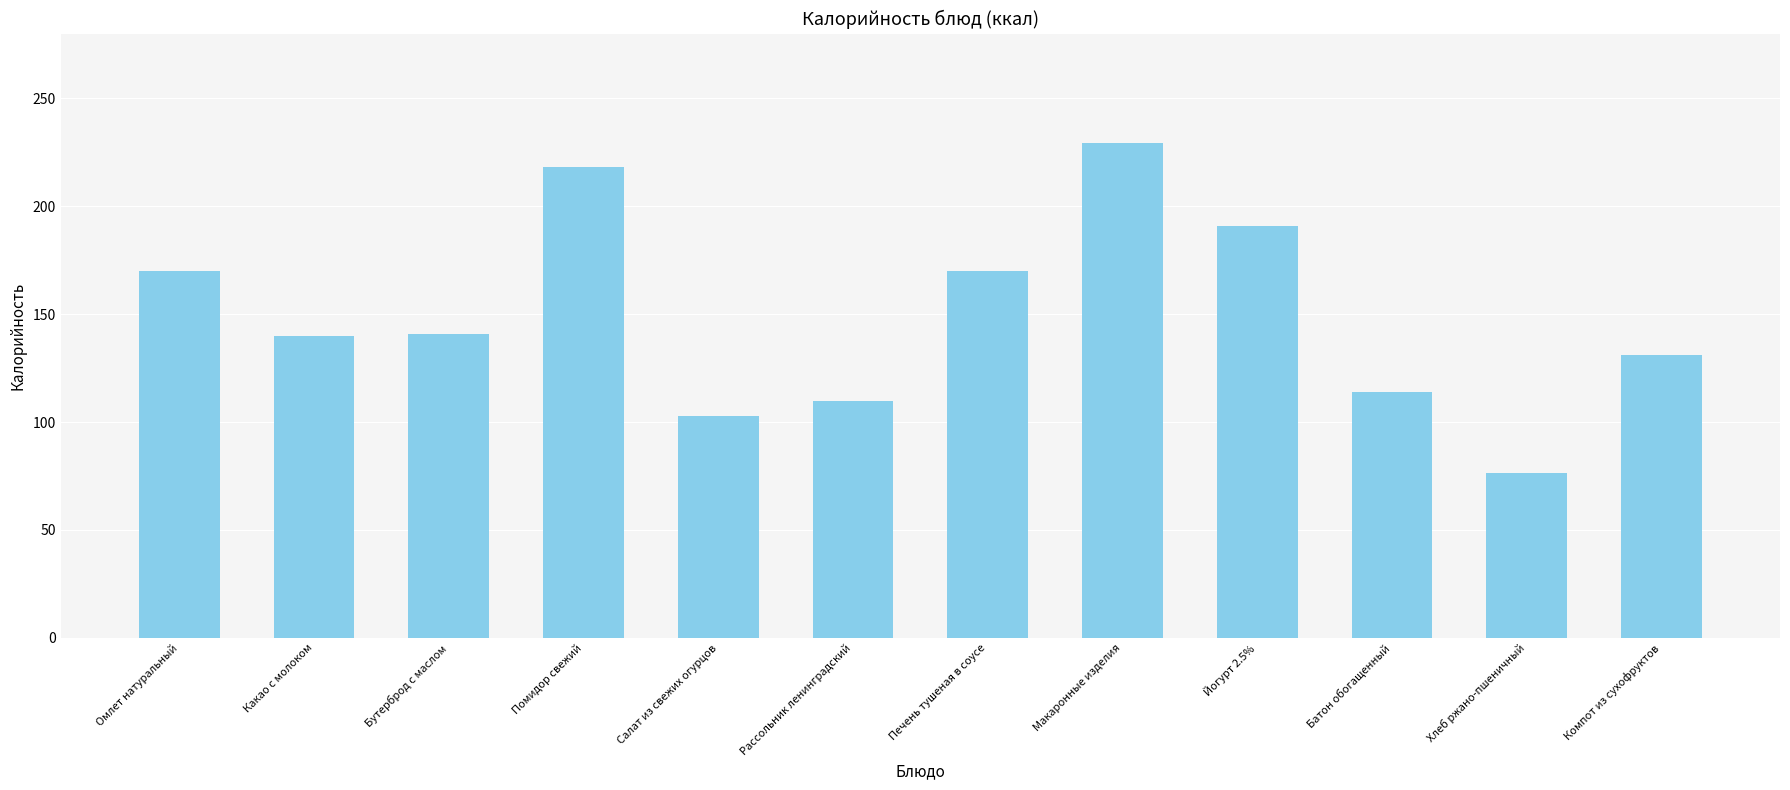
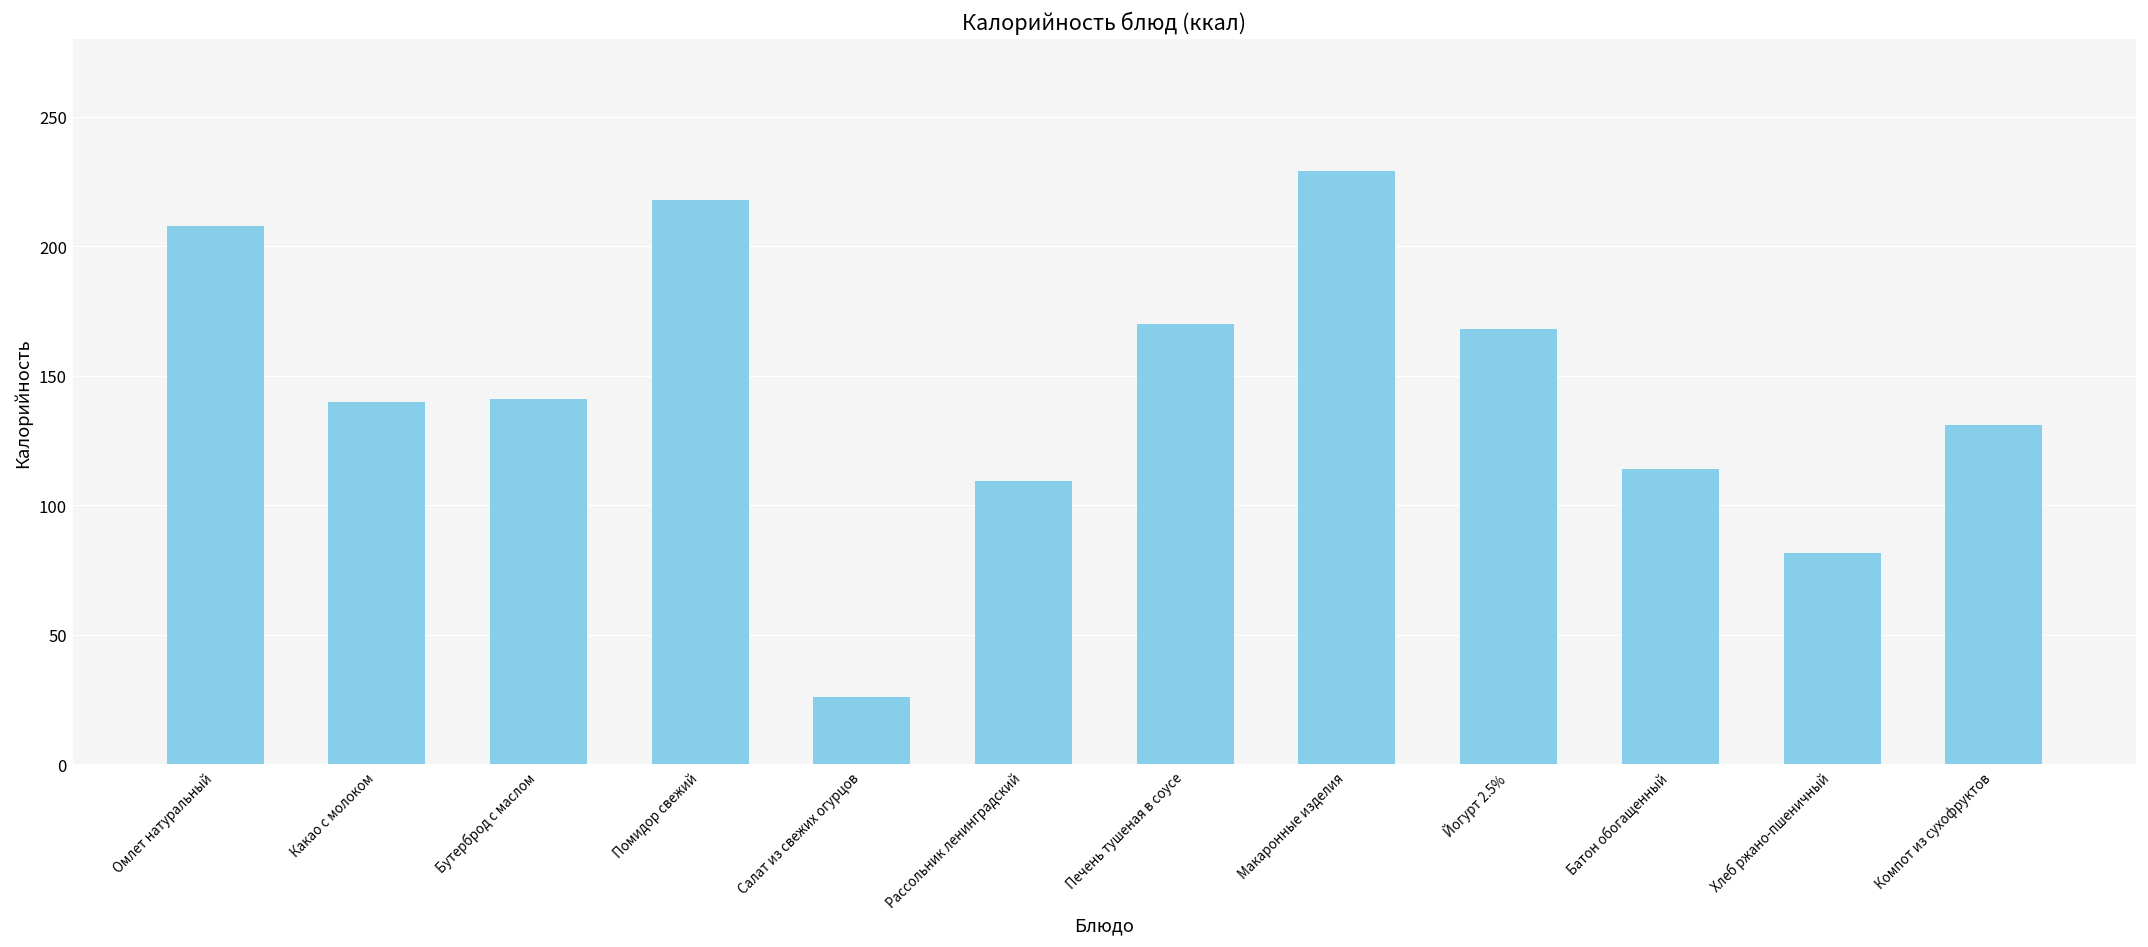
  {
-   "Омлет натуральный": 170,
+   "Омлет натуральный": 208,
    "Какао с молоком": 140,
    "Бутерброд с маслом": 141,
    "Помидор свежий": 218,
-   "Салат из свежих огурцов": 103,
+   "Салат из свежих огурцов": 26,
    "Рассольник ленинградский": 110,
    "Печень тушеная в соусе": 170,
    "Макаронные изделия": 229,
-   "Йогурт 2.5%": 191,
+   "Йогурт 2.5%": 168,
    "Батон обогащенный": 114,
-   "Хлеб ржано-пшеничный": 77,
+   "Хлеб ржано-пшеничный": 82,
    "Компот из сухофруктов": 131
  }
